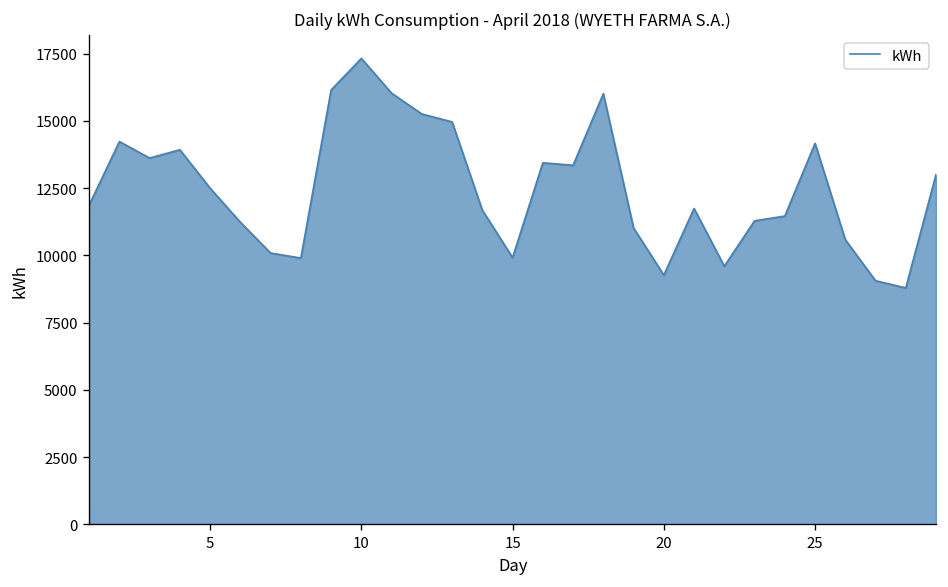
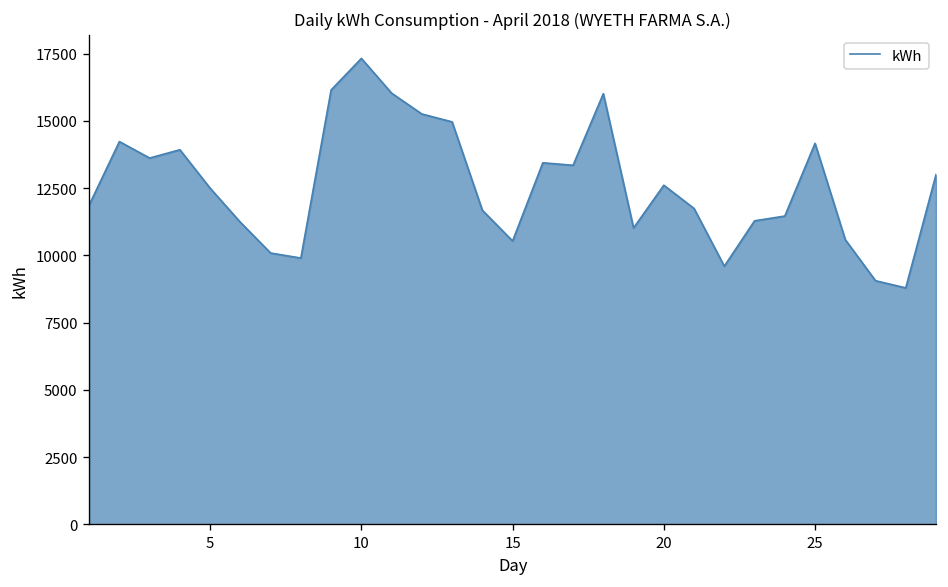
  {
    "5": 12500,
    "10": 17300,
-   "15": 9900,
-   "20": 9300,
+   "15": 10500,
+   "20": 12600,
    "25": 14200
  }
